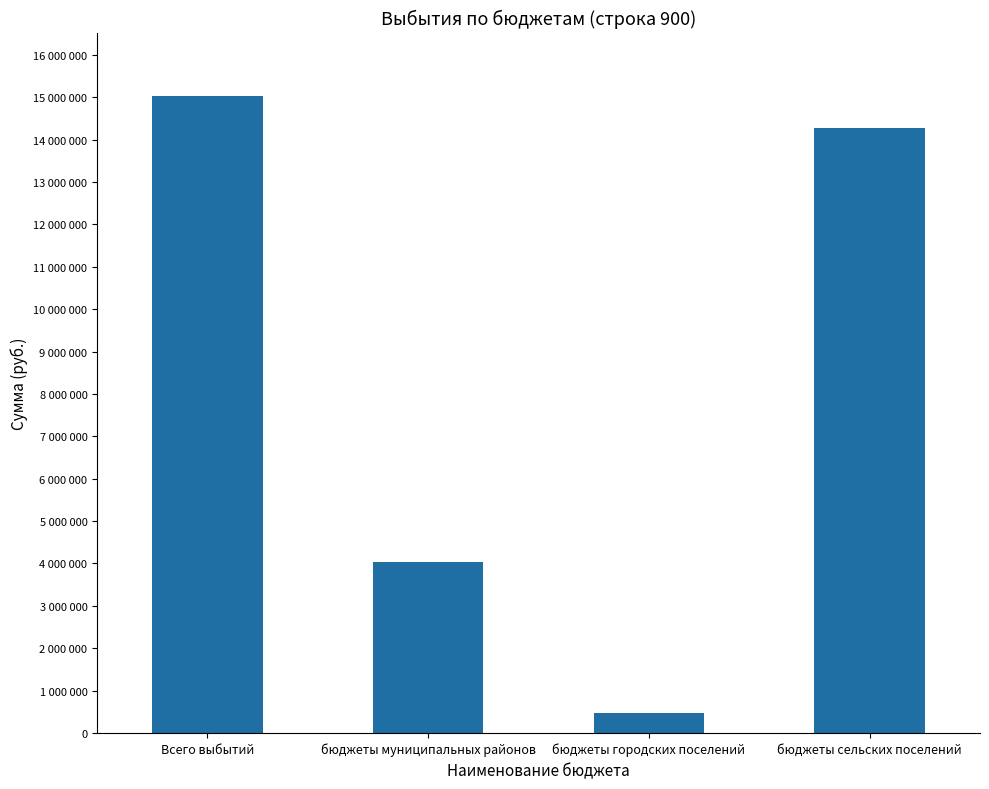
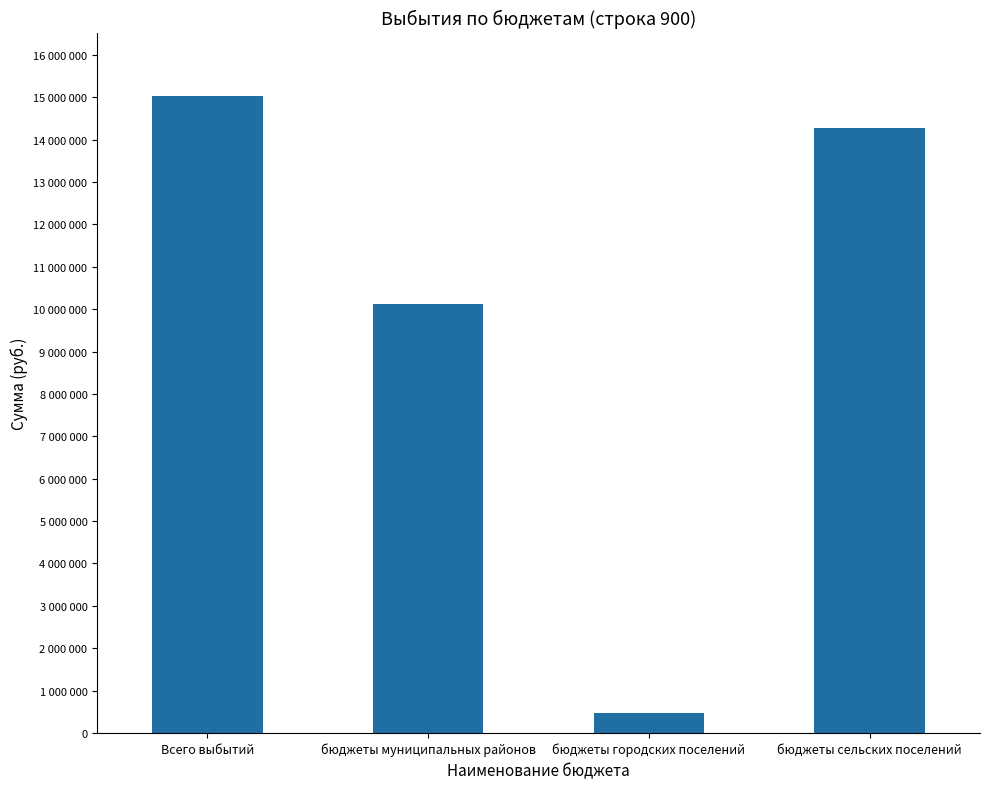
  {
    "Всего выбытий": 15000000,
-   "бюджеты муниципальных районов": 4000000,
+   "бюджеты муниципальных районов": 10100000,
    "бюджеты городских поселений": 500000,
    "бюджеты сельских поселений": 14300000
  }
